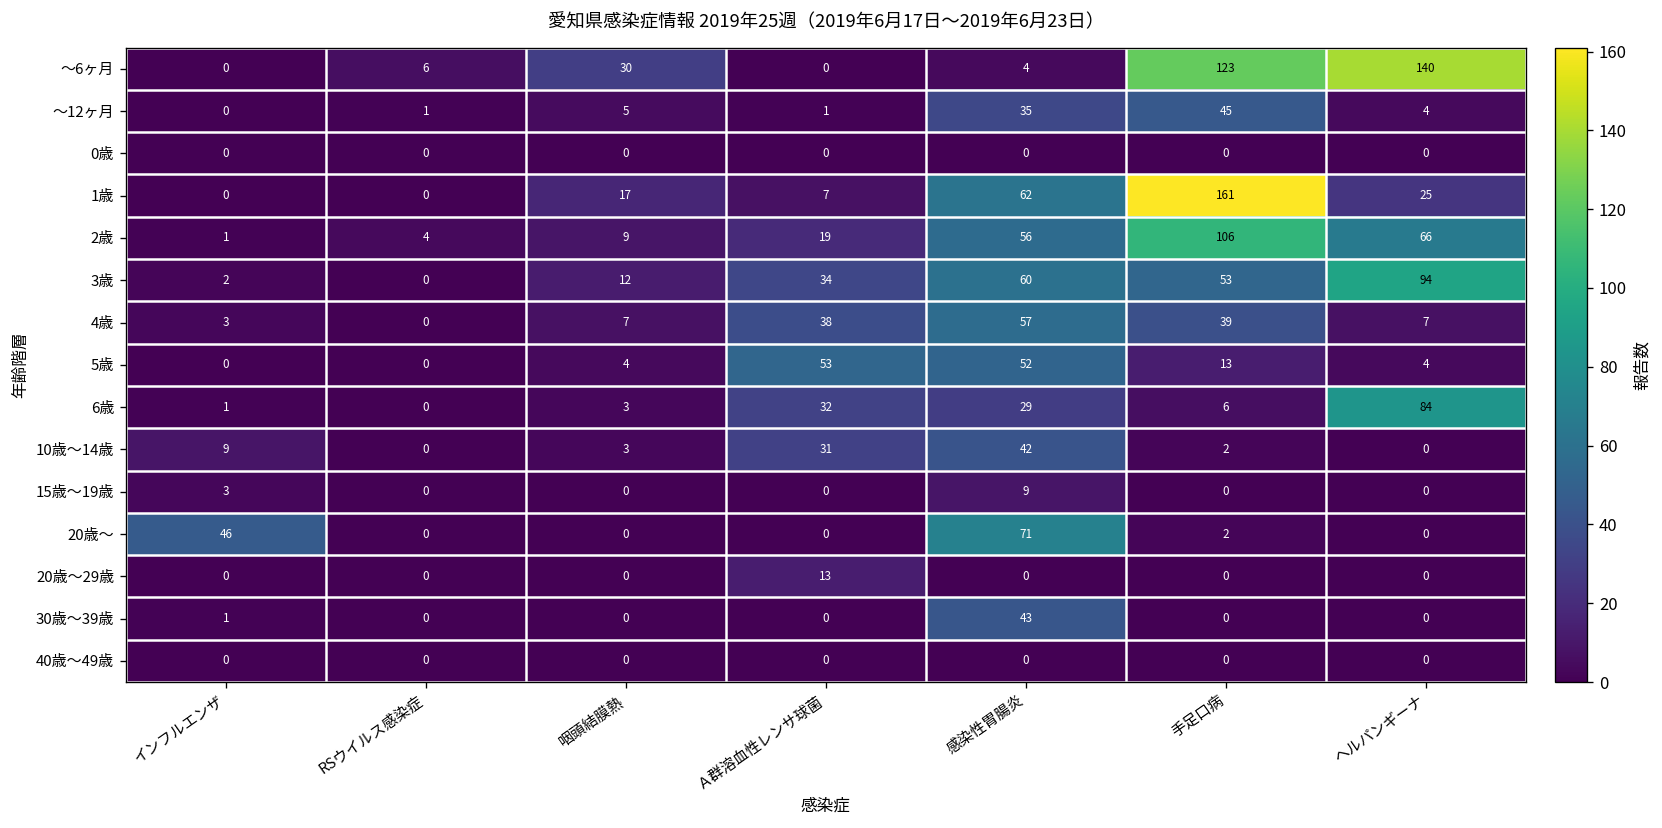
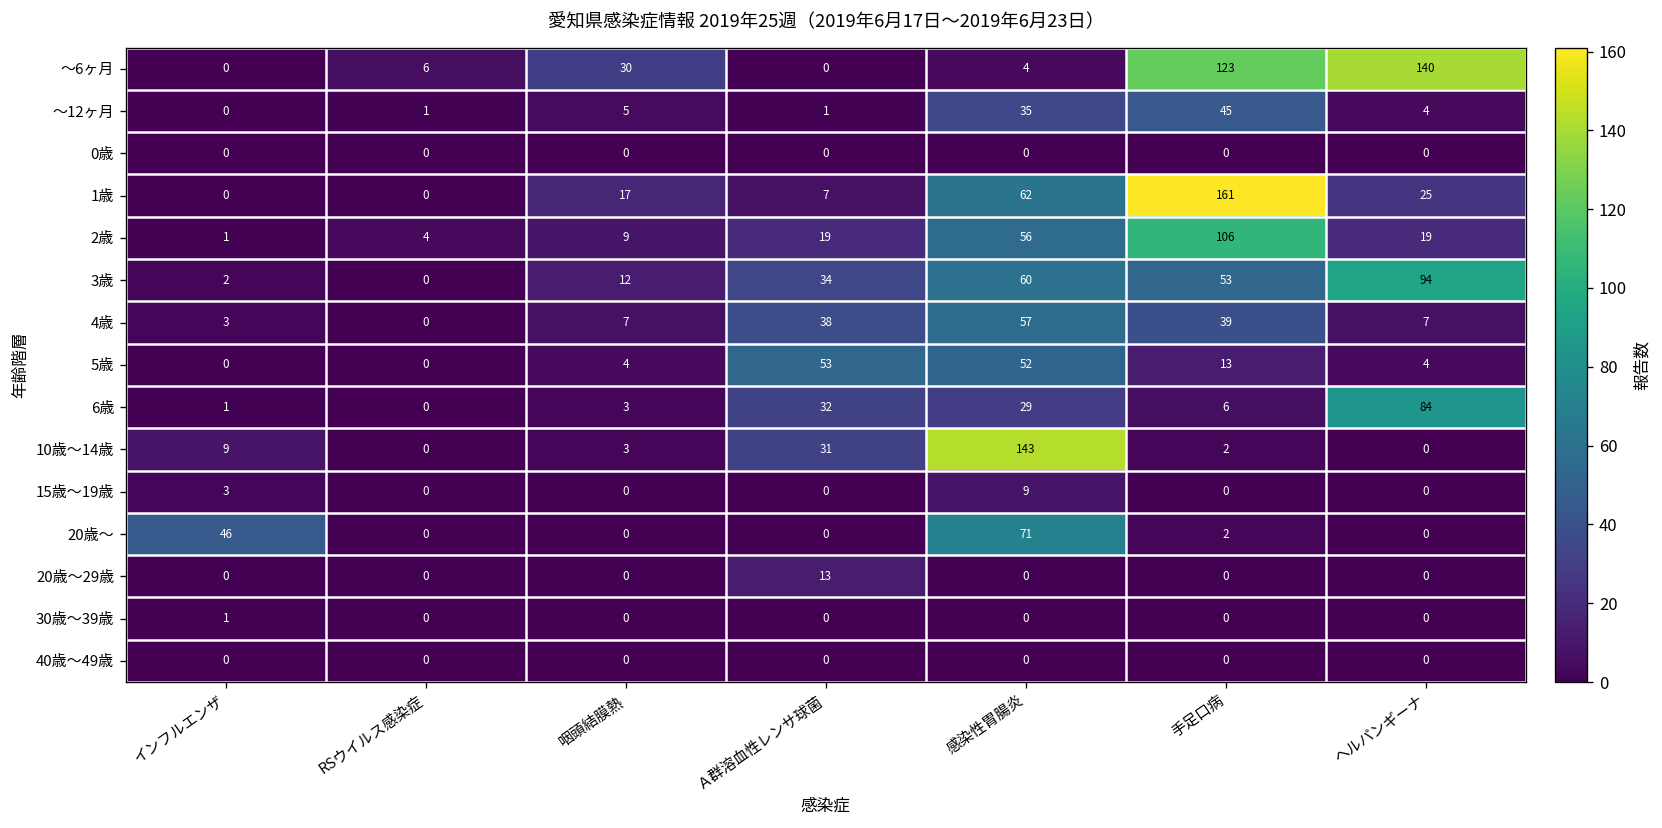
  {
    "～6ヶ月": {
      "インフルエンザ": 0,
      "RSウイルス感染症": 6,
      "咽頭結膜熱": 30,
      "Ａ群溶血性レンサ球菌": 0,
      "感染性胃腸炎": 4,
      "手足口病": 123,
      "ヘルパンギーナ": 140
    },
    "～12ヶ月": {
      "インフルエンザ": 0,
      "RSウイルス感染症": 1,
      "咽頭結膜熱": 5,
      "Ａ群溶血性レンサ球菌": 1,
      "感染性胃腸炎": 35,
      "手足口病": 45,
      "ヘルパンギーナ": 4
    },
    "0歳": {
      "インフルエンザ": 0,
      "RSウイルス感染症": 0,
      "咽頭結膜熱": 0,
      "Ａ群溶血性レンサ球菌": 0,
      "感染性胃腸炎": 0,
      "手足口病": 0,
      "ヘルパンギーナ": 0
    },
    "1歳": {
      "インフルエンザ": 0,
      "RSウイルス感染症": 0,
      "咽頭結膜熱": 17,
      "Ａ群溶血性レンサ球菌": 7,
      "感染性胃腸炎": 62,
      "手足口病": 161,
      "ヘルパンギーナ": 25
    },
    "2歳": {
      "インフルエンザ": 1,
      "RSウイルス感染症": 4,
      "咽頭結膜熱": 9,
      "Ａ群溶血性レンサ球菌": 19,
      "感染性胃腸炎": 56,
      "手足口病": 106,
-     "ヘルパンギーナ": 66
+     "ヘルパンギーナ": 19
    },
    "3歳": {
      "インフルエンザ": 2,
      "RSウイルス感染症": 0,
      "咽頭結膜熱": 12,
      "Ａ群溶血性レンサ球菌": 34,
      "感染性胃腸炎": 60,
      "手足口病": 53,
      "ヘルパンギーナ": 94
    },
    "4歳": {
      "インフルエンザ": 3,
      "RSウイルス感染症": 0,
      "咽頭結膜熱": 7,
      "Ａ群溶血性レンサ球菌": 38,
      "感染性胃腸炎": 57,
      "手足口病": 39,
      "ヘルパンギーナ": 7
    },
    "5歳": {
      "インフルエンザ": 0,
      "RSウイルス感染症": 0,
      "咽頭結膜熱": 4,
      "Ａ群溶血性レンサ球菌": 53,
      "感染性胃腸炎": 52,
      "手足口病": 13,
      "ヘルパンギーナ": 4
    },
    "6歳": {
      "インフルエンザ": 1,
      "RSウイルス感染症": 0,
      "咽頭結膜熱": 3,
      "Ａ群溶血性レンサ球菌": 32,
      "感染性胃腸炎": 29,
      "手足口病": 6,
      "ヘルパンギーナ": 84
    },
    "10歳～14歳": {
      "インフルエンザ": 9,
      "RSウイルス感染症": 0,
      "咽頭結膜熱": 3,
      "Ａ群溶血性レンサ球菌": 31,
-     "感染性胃腸炎": 42,
+     "感染性胃腸炎": 143,
      "手足口病": 2,
      "ヘルパンギーナ": 0
    },
    "15歳～19歳": {
      "インフルエンザ": 3,
      "RSウイルス感染症": 0,
      "咽頭結膜熱": 0,
      "Ａ群溶血性レンサ球菌": 0,
      "感染性胃腸炎": 9,
      "手足口病": 0,
      "ヘルパンギーナ": 0
    },
    "20歳～": {
      "インフルエンザ": 46,
      "RSウイルス感染症": 0,
      "咽頭結膜熱": 0,
      "Ａ群溶血性レンサ球菌": 0,
      "感染性胃腸炎": 71,
      "手足口病": 2,
      "ヘルパンギーナ": 0
    },
    "20歳～29歳": {
      "インフルエンザ": 0,
      "RSウイルス感染症": 0,
      "咽頭結膜熱": 0,
      "Ａ群溶血性レンサ球菌": 13,
      "感染性胃腸炎": 0,
      "手足口病": 0,
      "ヘルパンギーナ": 0
    },
    "30歳～39歳": {
      "インフルエンザ": 1,
      "RSウイルス感染症": 0,
      "咽頭結膜熱": 0,
      "Ａ群溶血性レンサ球菌": 0,
-     "感染性胃腸炎": 43,
+     "感染性胃腸炎": 0,
      "手足口病": 0,
      "ヘルパンギーナ": 0
    },
    "40歳～49歳": {
      "インフルエンザ": 0,
      "RSウイルス感染症": 0,
      "咽頭結膜熱": 0,
      "Ａ群溶血性レンサ球菌": 0,
      "感染性胃腸炎": 0,
      "手足口病": 0,
      "ヘルパンギーナ": 0
    }
  }
